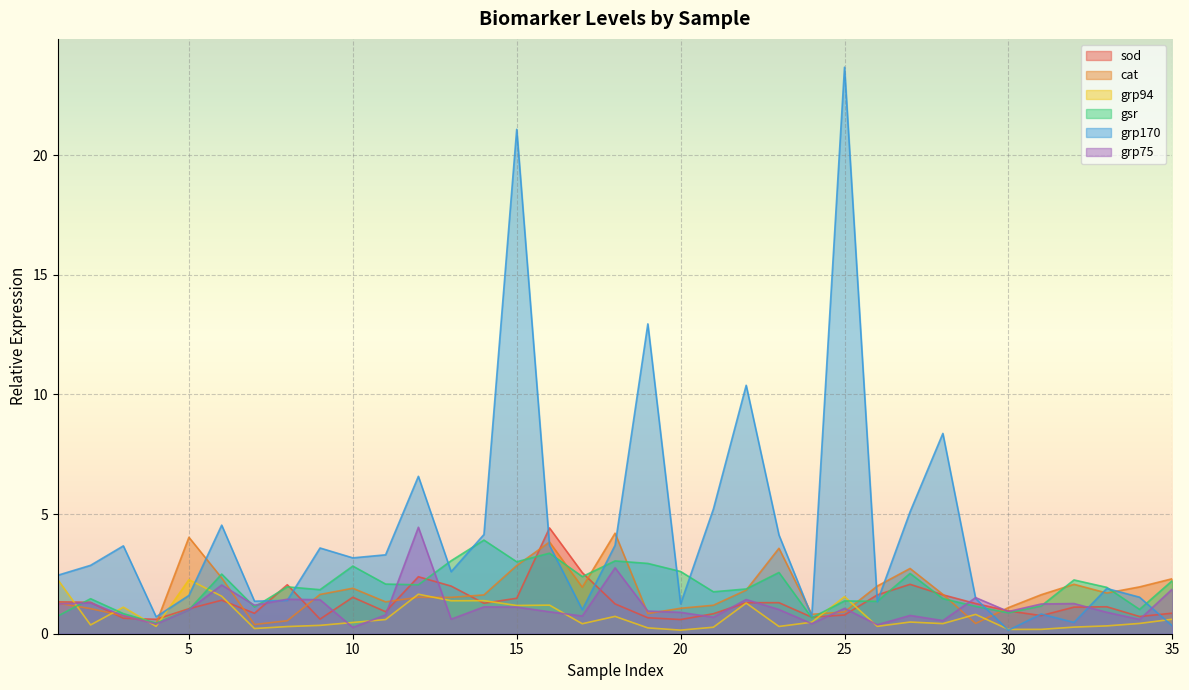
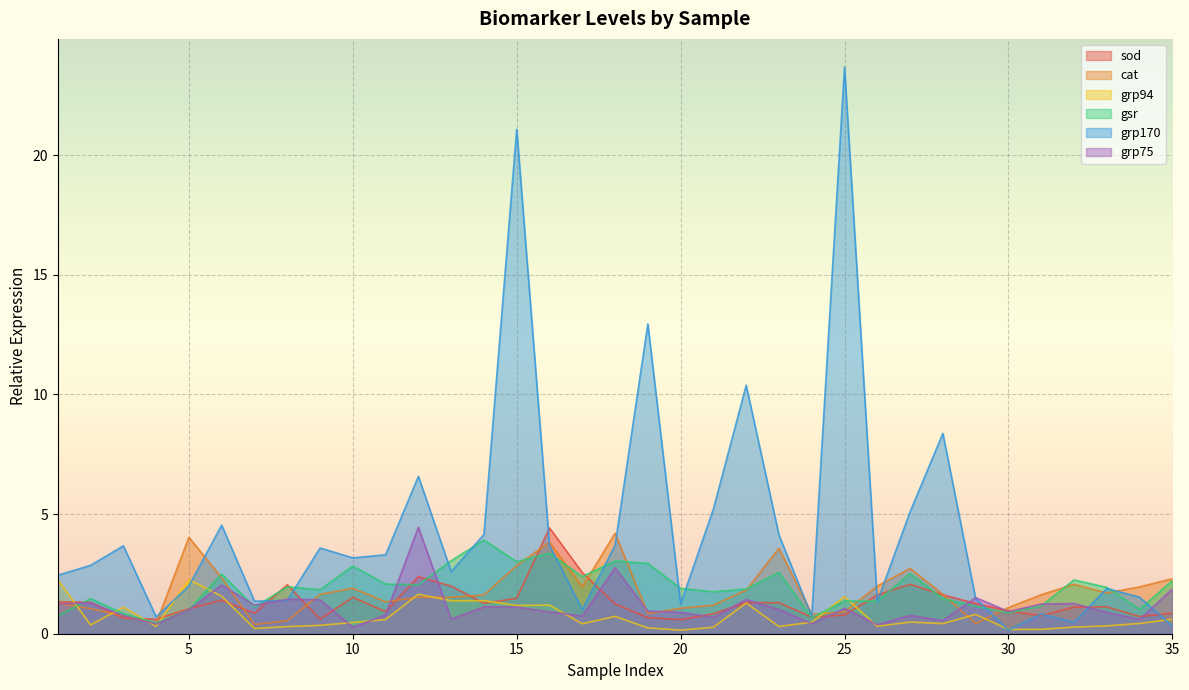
  {
    "gsr": {
      "10": 2.8,
      "15": 3.0,
-     "20": 2.6,
+     "20": 1.9,
      "25": 1.4
    },
    "grp170": {
-     "5": 1.6,
+     "5": 2.0,
      "10": 3.2,
      "15": 21.1,
      "20": 1.2,
      "25": 23.7,
      "35": 0.3
    },
    "grp75": {
      "10": 0.3,
      "20": 0.9,
      "25": 1.1,
      "35": 1.9
    }
  }
